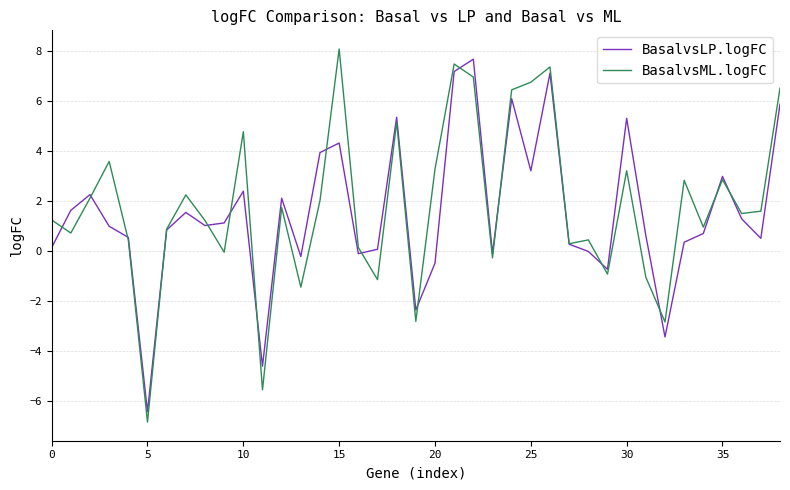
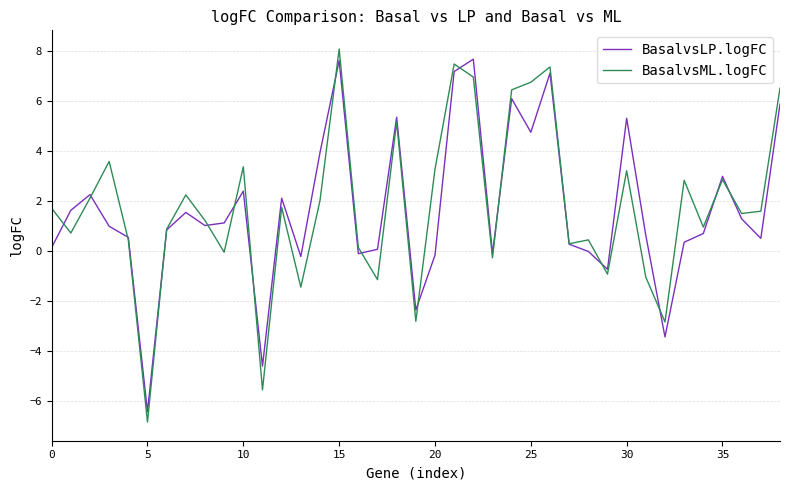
  {
    "BasalvsLP.logFC": {
      "0": 0.1,
      "5": -6.4,
      "10": 2.4,
-     "15": 4.3,
-     "20": -0.5,
-     "25": 3.2,
+     "15": 7.6,
+     "20": -0.2,
+     "25": 4.8,
      "30": 5.3,
      "35": 3.0
    },
    "BasalvsML.logFC": {
-     "0": 1.2,
+     "0": 1.7,
      "5": -6.8,
-     "10": 4.8,
+     "10": 3.4,
      "15": 8.1,
      "20": 3.3,
      "25": 6.8,
      "30": 3.2,
      "35": 2.9
    }
  }
